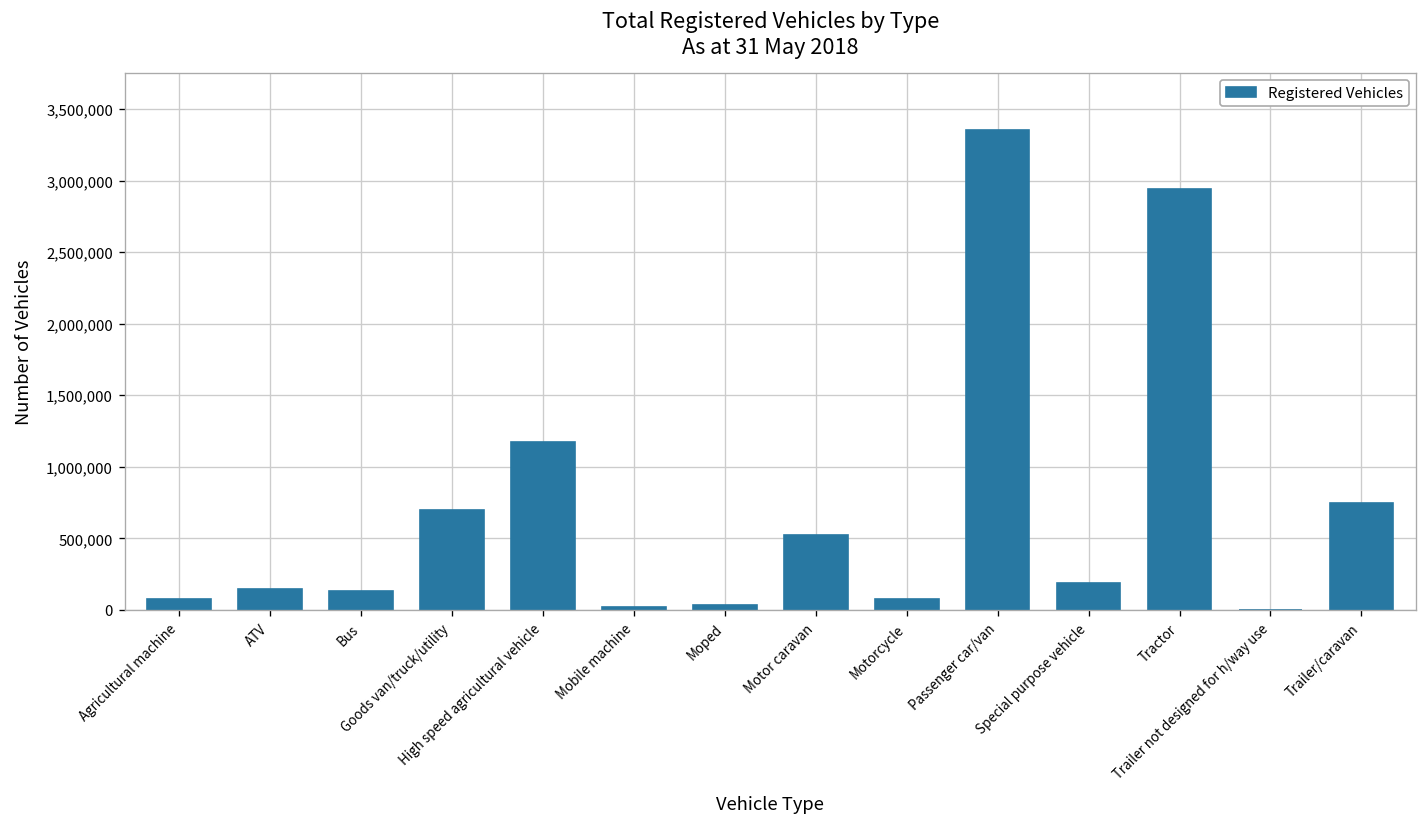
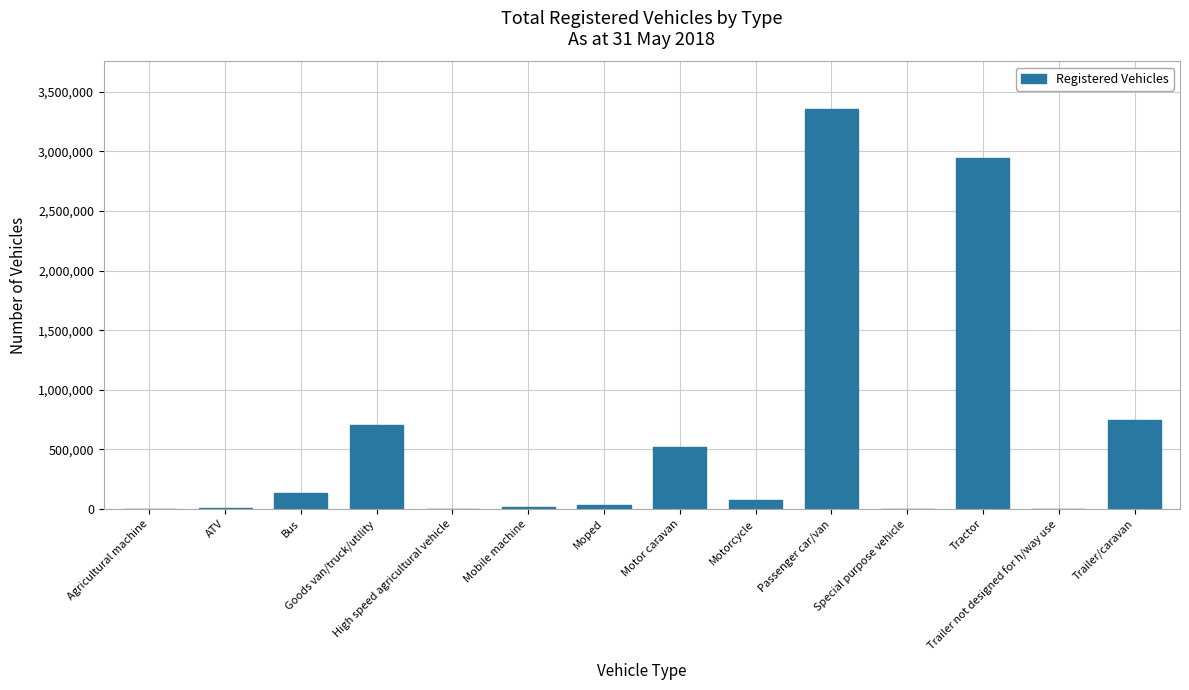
  {
-   "Agricultural machine": "70,000",
-   "ATV": "150,000",
+   "Agricultural machine": "0",
+   "ATV": "10,000",
    "Bus": "130,000",
    "Goods van/truck/utility": "700,000",
-   "High speed agricultural vehicle": "1,180,000",
+   "High speed agricultural vehicle": "0",
    "Moped": "30,000",
    "Motor caravan": "520,000",
    "Motorcycle": "80,000",
    "Passenger car/van": "3,350,000",
-   "Special purpose vehicle": "190,000",
+   "Special purpose vehicle": "0",
    "Tractor": "2,940,000",
    "Trailer/caravan": "750,000"
  }
